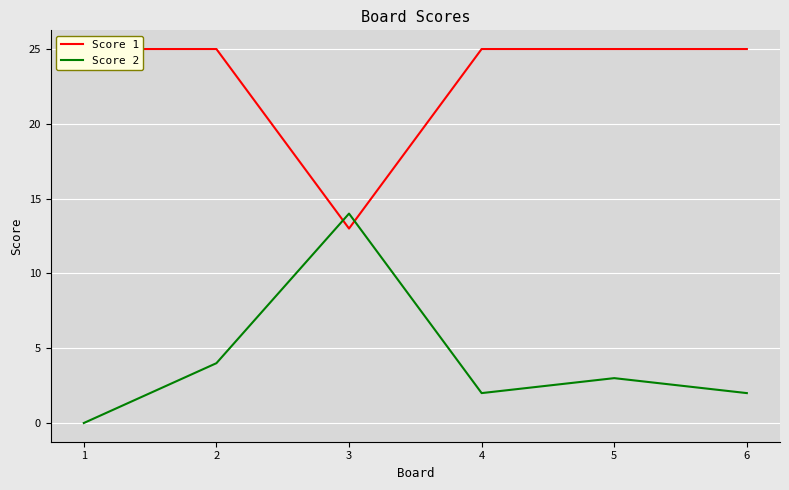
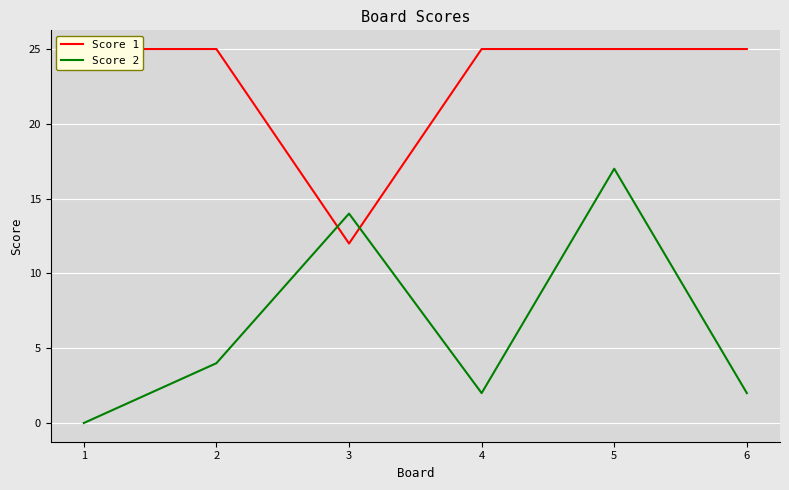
  {
    "Score 1": {
      "2": 25,
-     "3": 13,
+     "3": 12,
      "4": 25,
      "5": 25,
      "6": 25
    },
    "Score 2": {
      "1": 0,
      "2": 4,
      "3": 14,
      "4": 2,
-     "5": 3,
+     "5": 17,
      "6": 2
    }
  }
